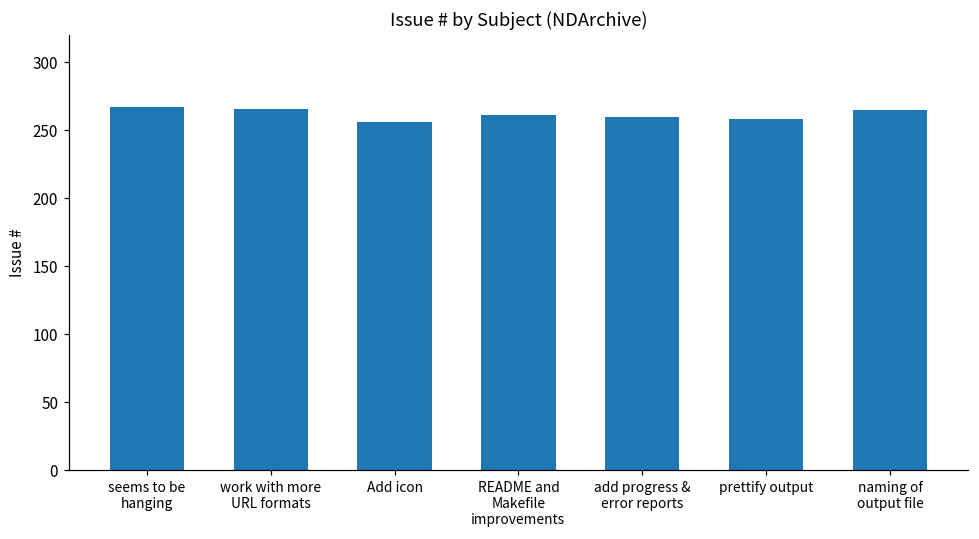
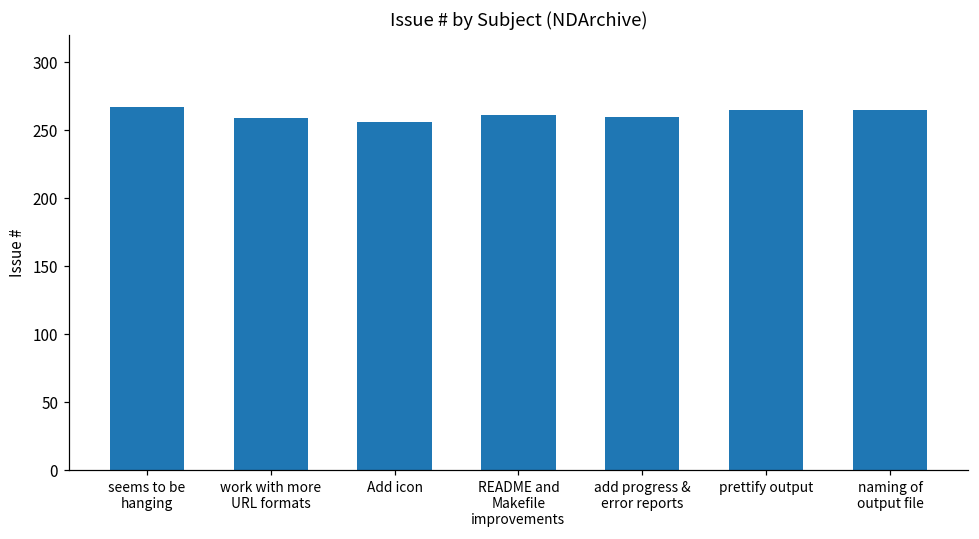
  {
    "seems to be hanging": 267,
-   "work with more URL formats": 266,
+   "work with more URL formats": 259,
    "Add icon": 256,
    "README and Makefile improvements": 261,
    "add progress & error reports": 260,
-   "prettify output": 258,
+   "prettify output": 265,
    "naming of output file": 265
  }
